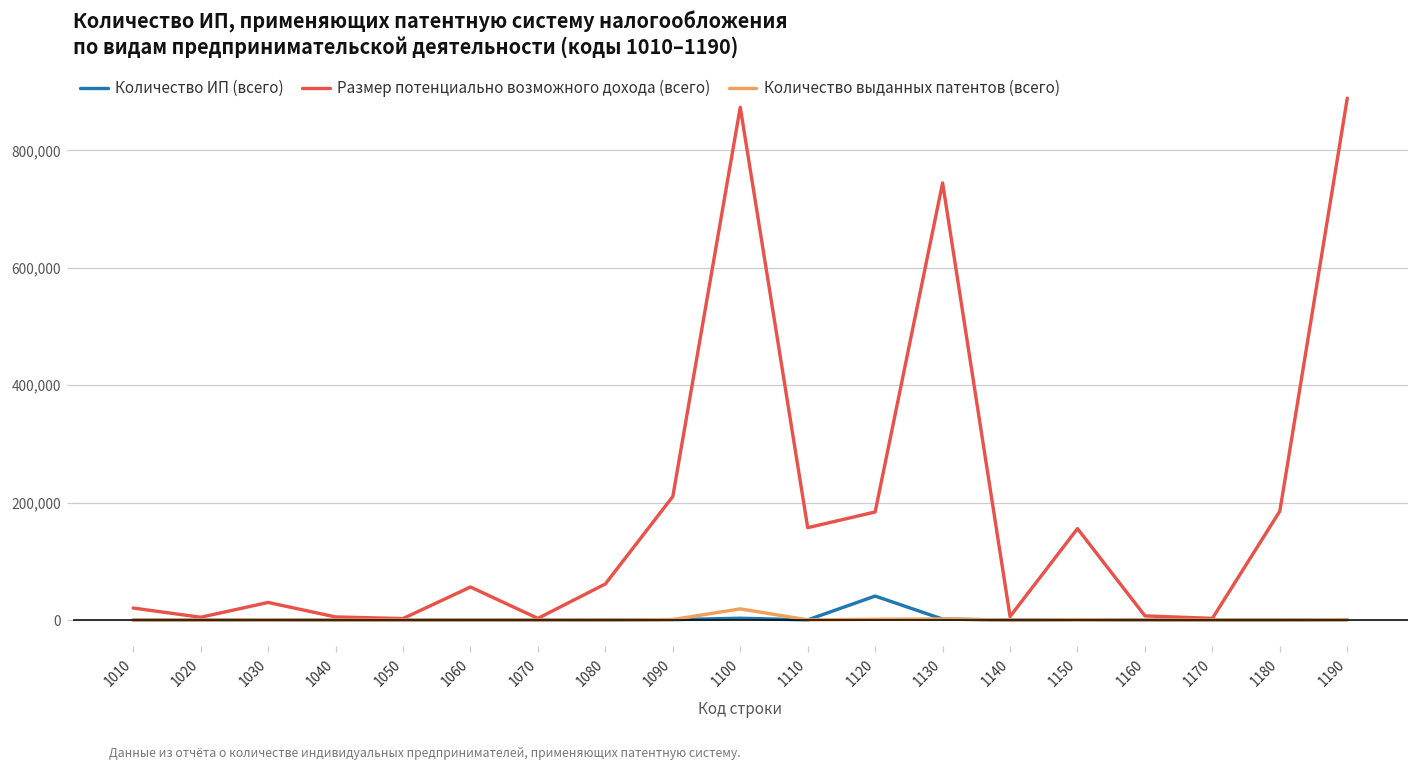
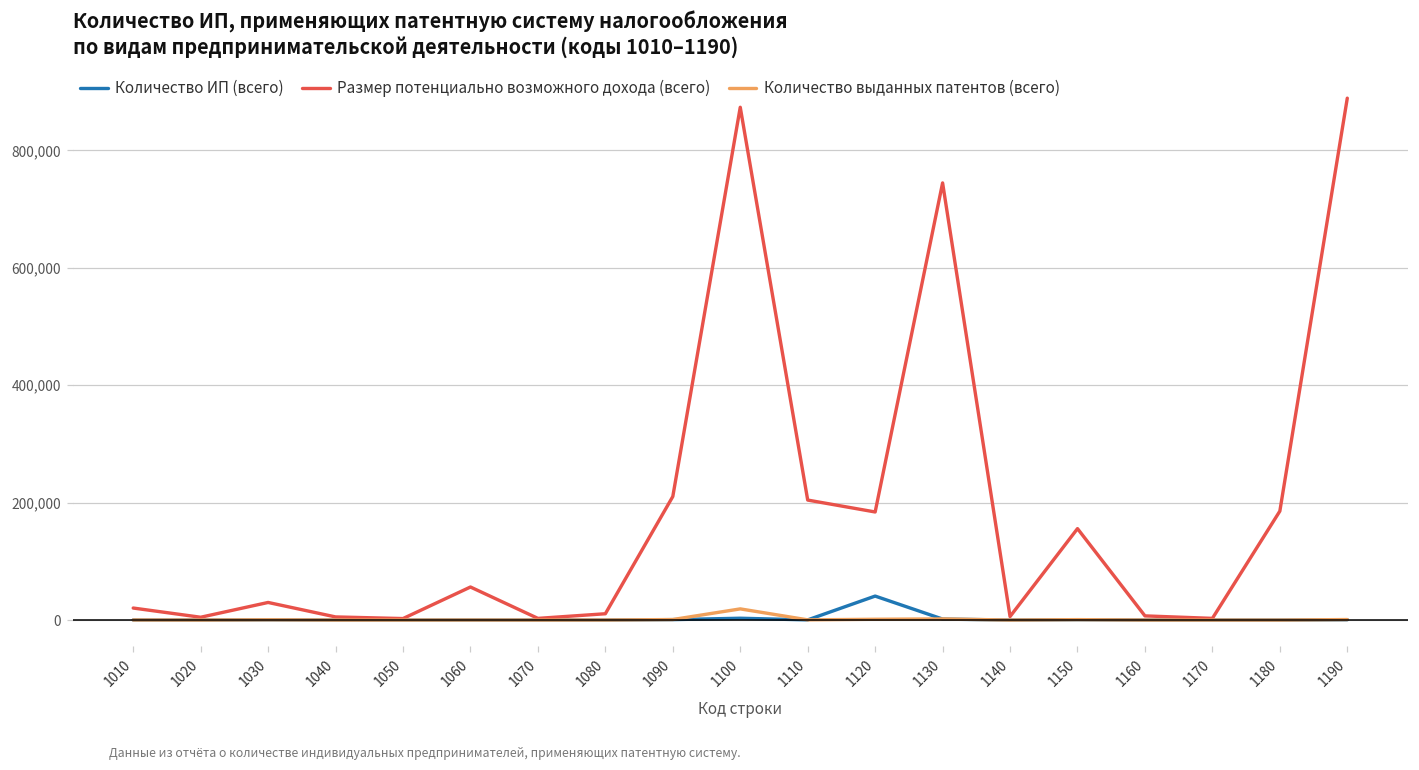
  {
    "Количество ИП (всего)": {
      "1100": "0",
      "1120": "40,000"
    },
    "Размер потенциально возможного дохода (всего)": {
      "1010": "20,000",
      "1020": "0",
      "1030": "30,000",
      "1040": "10,000",
      "1060": "60,000",
-     "1080": "60,000",
+     "1080": "10,000",
      "1090": "210,000",
      "1100": "870,000",
-     "1110": "160,000",
+     "1110": "200,000",
      "1120": "180,000",
      "1130": "740,000",
      "1140": "10,000",
      "1150": "160,000",
      "1160": "10,000",
      "1180": "190,000",
      "1190": "890,000"
    },
    "Количество выданных патентов (всего)": {
      "1100": "20,000",
      "1120": "0"
    }
  }
